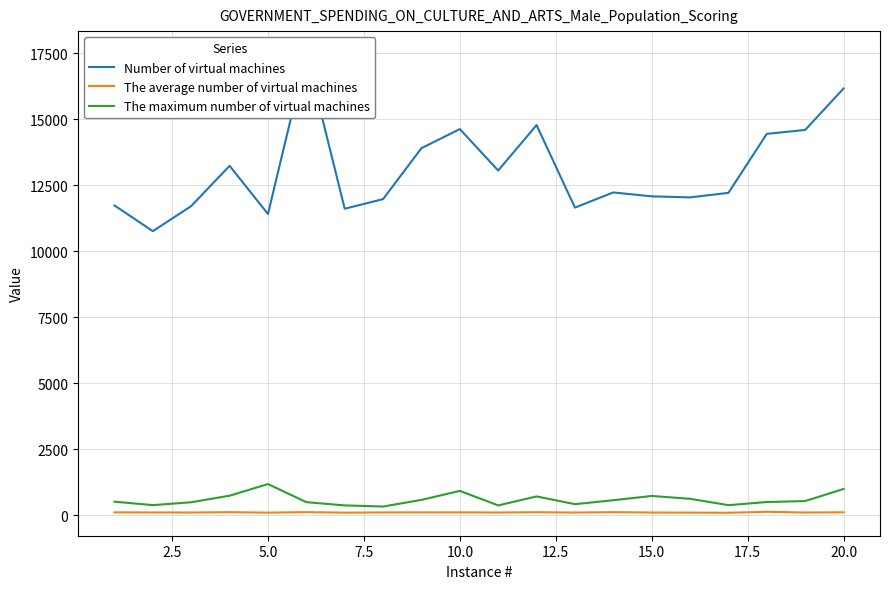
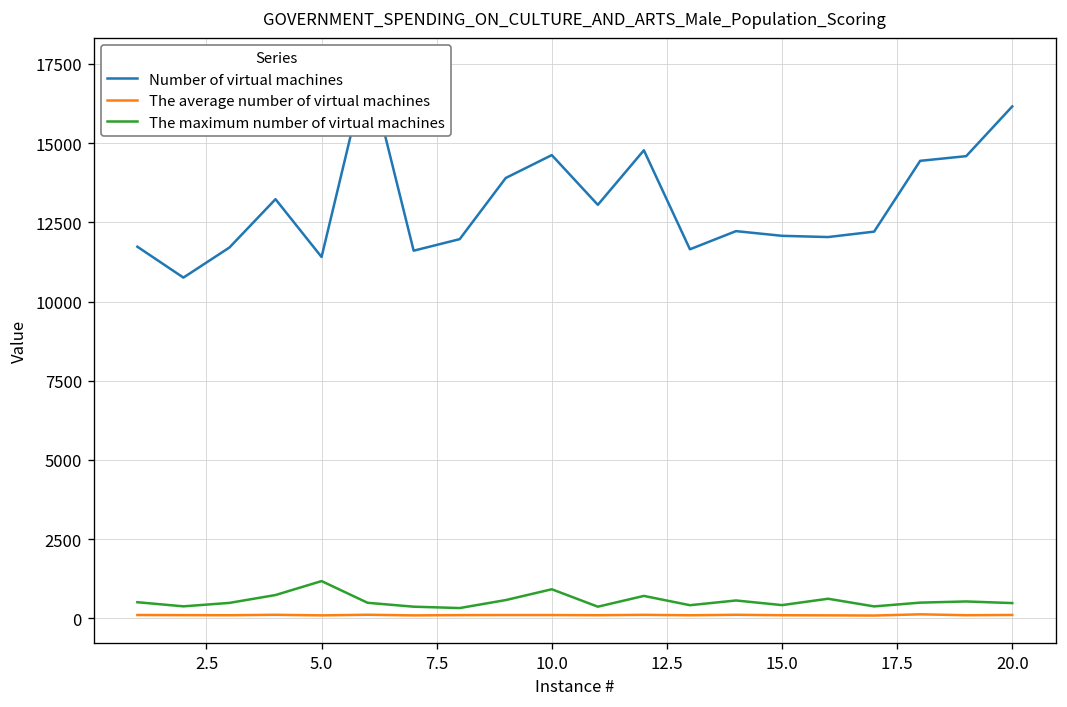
  {
    "Number of virtual machines": {
      "5.0": 11400,
      "10.0": 14600,
      "15.0": 12100,
      "20.0": 16200
    },
    "The average number of virtual machines": {
      "5.0": 100,
      "10.0": 100,
      "15.0": 100,
      "20.0": 100
    },
    "The maximum number of virtual machines": {
      "5.0": 1200,
      "10.0": 900,
-     "15.0": 700,
-     "20.0": 1000
+     "15.0": 400,
+     "20.0": 500
    }
  }
